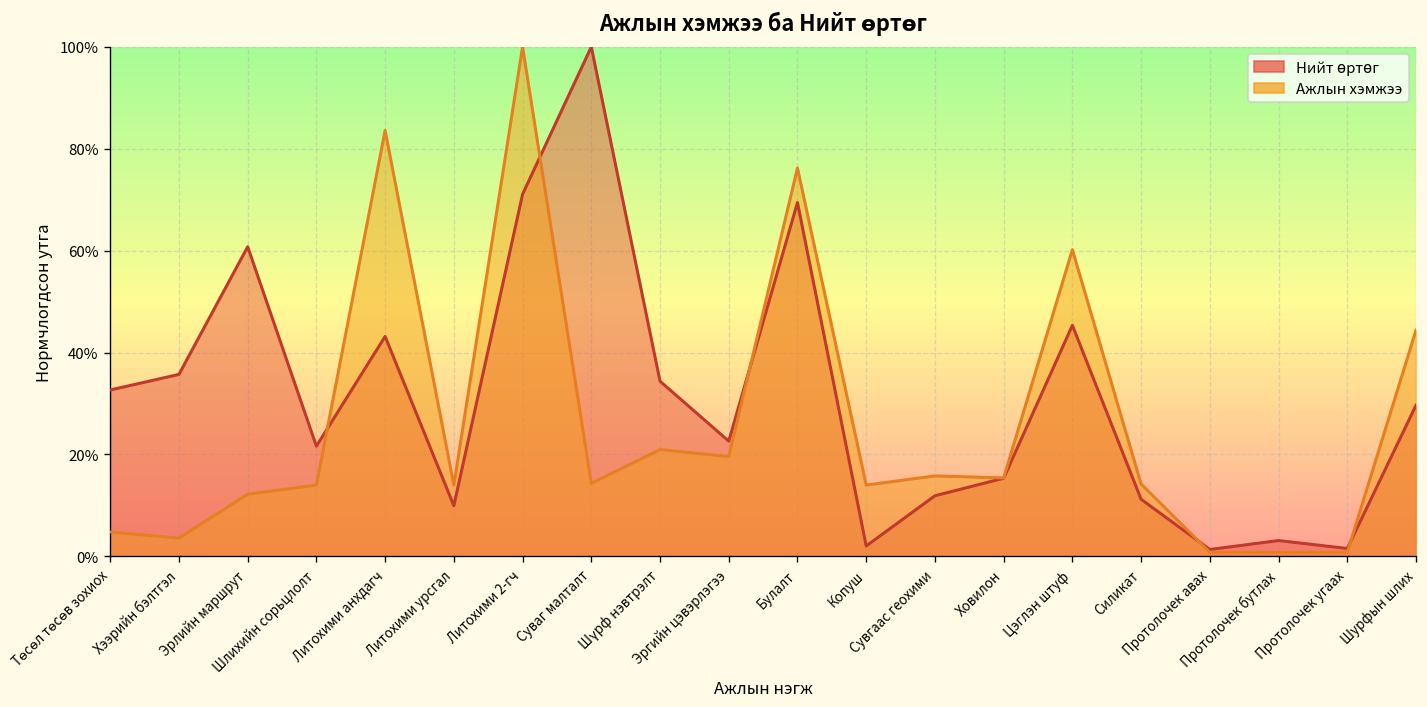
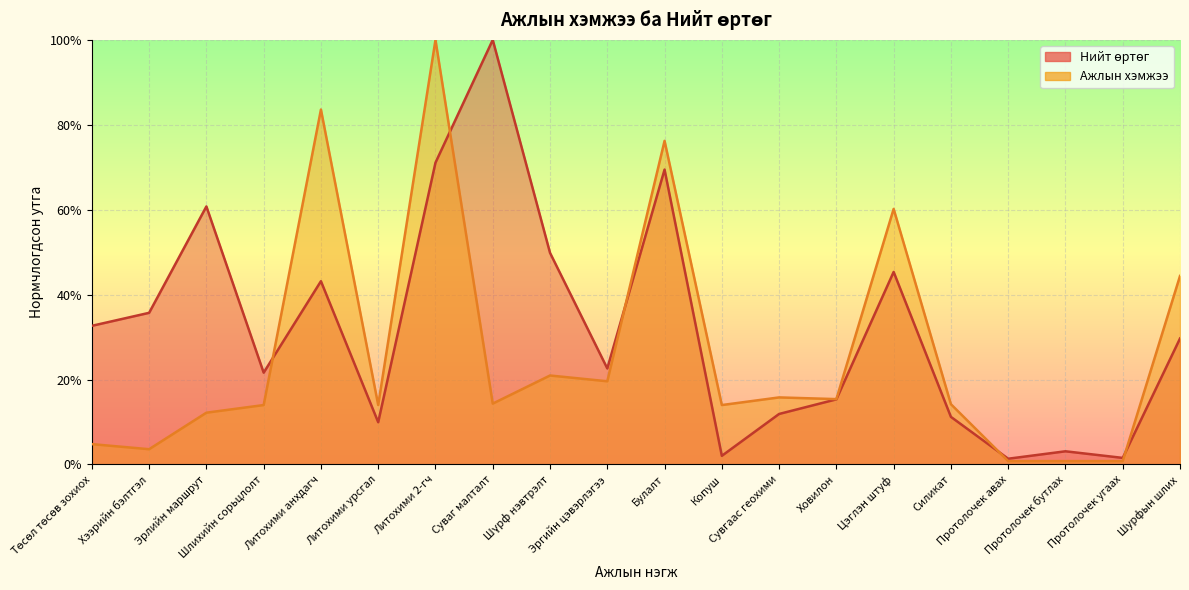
  {
    "Нийт өртөг": {
      "Төсөл төсөв зохиох": "33%",
      "Хээрийн бэлтгэл": "36%",
      "Эрлийн маршрут": "61%",
      "Шлихийн сорьцлолт": "22%",
      "Литохими анхдагч": "43%",
      "Литохими урсгал": "10%",
      "Литохими 2-гч": "71%",
      "Суваг малталт": "100%",
-     "Шүрф нэвтрэлт": "34%",
+     "Шүрф нэвтрэлт": "50%",
      "Эргийн цэвэрлэгээ": "23%",
      "Булалт": "69%",
      "Копуш": "2%",
      "Сувгаас геохими": "12%",
      "Цэглэн штуф": "45%",
      "Силикат": "11%",
      "Протолочек бутлах": "3%",
      "Протолочек угаах": "2%",
      "Шурфын шлих": "30%"
    },
    "Ажлын хэмжээ": {
      "Төсөл төсөв зохиох": "5%",
      "Хээрийн бэлтгэл": "4%",
      "Эрлийн маршрут": "12%",
      "Шлихийн сорьцлолт": "14%",
      "Литохими анхдагч": "84%",
      "Литохими урсгал": "14%",
      "Литохими 2-гч": "100%",
      "Суваг малталт": "14%",
      "Шүрф нэвтрэлт": "21%",
      "Эргийн цэвэрлэгээ": "20%",
      "Булалт": "76%",
      "Копуш": "14%",
      "Сувгаас геохими": "16%",
      "Цэглэн штуф": "60%",
      "Силикат": "14%",
      "Протолочек бутлах": "1%",
      "Протолочек угаах": "1%",
      "Шурфын шлих": "44%"
    }
  }
